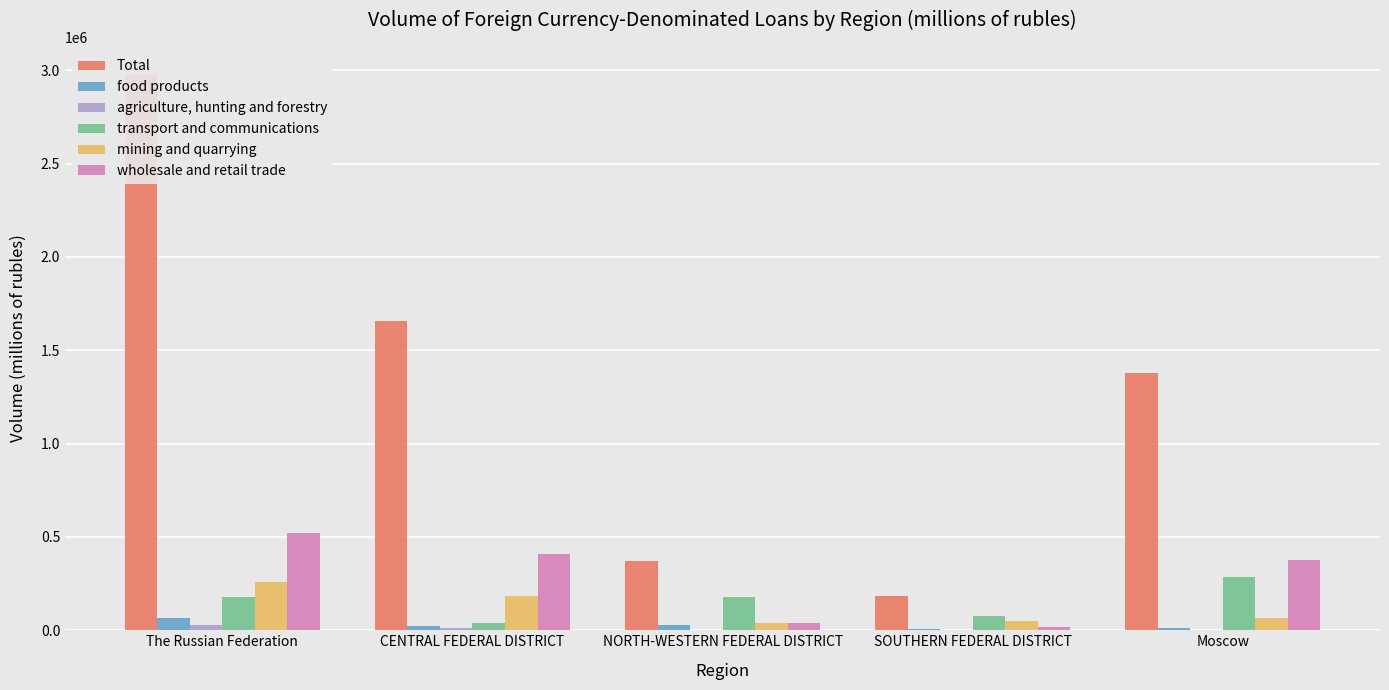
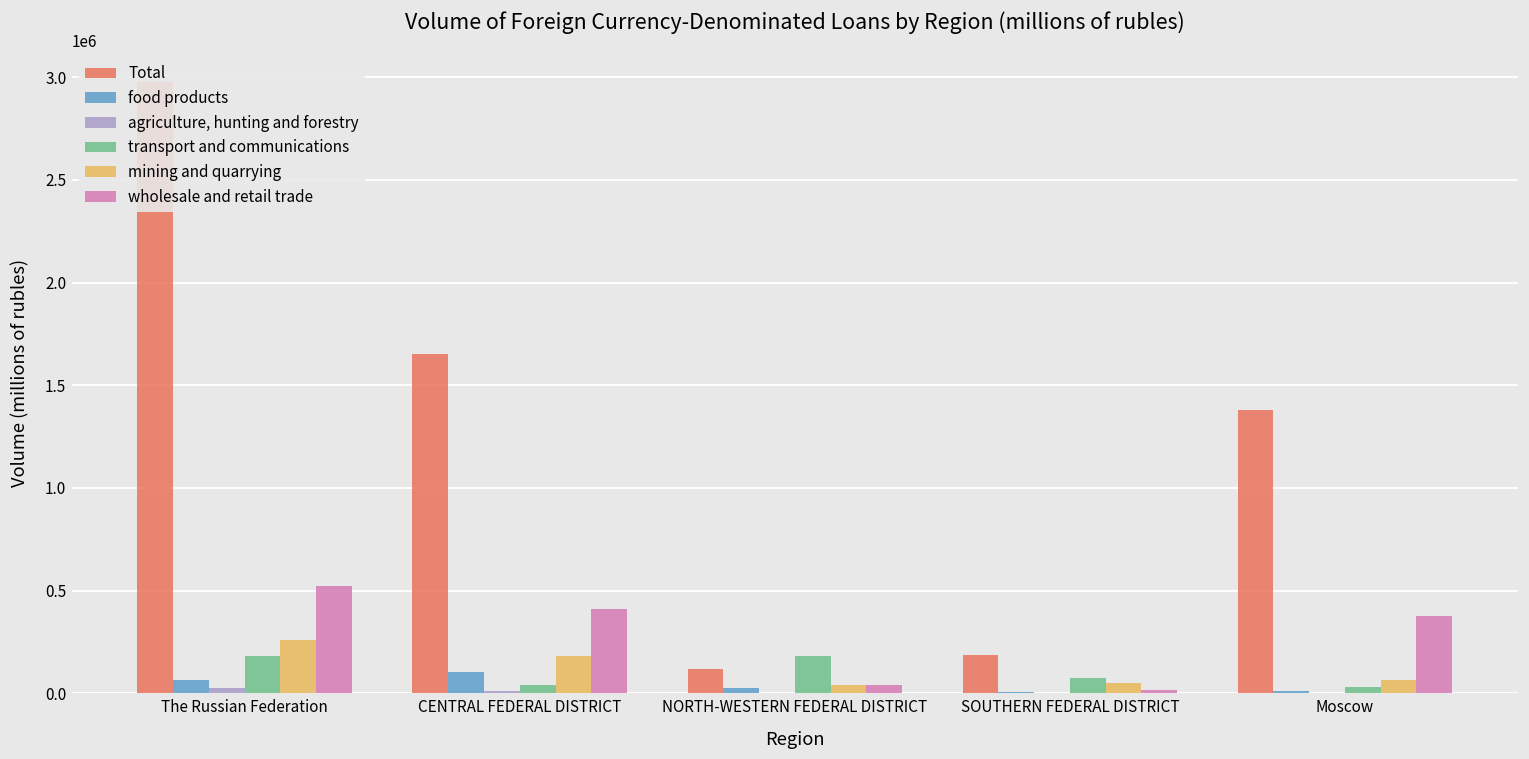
  {
    "Total": {
      "CENTRAL FEDERAL DISTRICT": 1650000,
-     "NORTH-WESTERN FEDERAL DISTRICT": 370000,
+     "NORTH-WESTERN FEDERAL DISTRICT": 120000,
      "SOUTHERN FEDERAL DISTRICT": 190000,
      "Moscow": 1380000
    },
    "food products": {
      "The Russian Federation": 60000,
-     "CENTRAL FEDERAL DISTRICT": 20000,
+     "CENTRAL FEDERAL DISTRICT": 100000,
      "NORTH-WESTERN FEDERAL DISTRICT": 30000
    },
    "transport and communications": {
      "The Russian Federation": 180000,
      "CENTRAL FEDERAL DISTRICT": 40000,
      "NORTH-WESTERN FEDERAL DISTRICT": 180000,
      "SOUTHERN FEDERAL DISTRICT": 80000,
-     "Moscow": 290000
+     "Moscow": 30000
    },
    "mining and quarrying": {
      "The Russian Federation": 260000,
      "CENTRAL FEDERAL DISTRICT": 180000,
      "NORTH-WESTERN FEDERAL DISTRICT": 40000,
      "SOUTHERN FEDERAL DISTRICT": 50000,
      "Moscow": 70000
    }
  }
